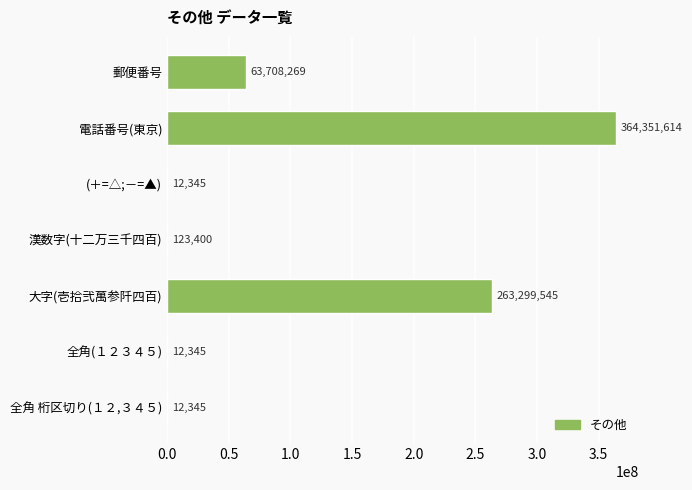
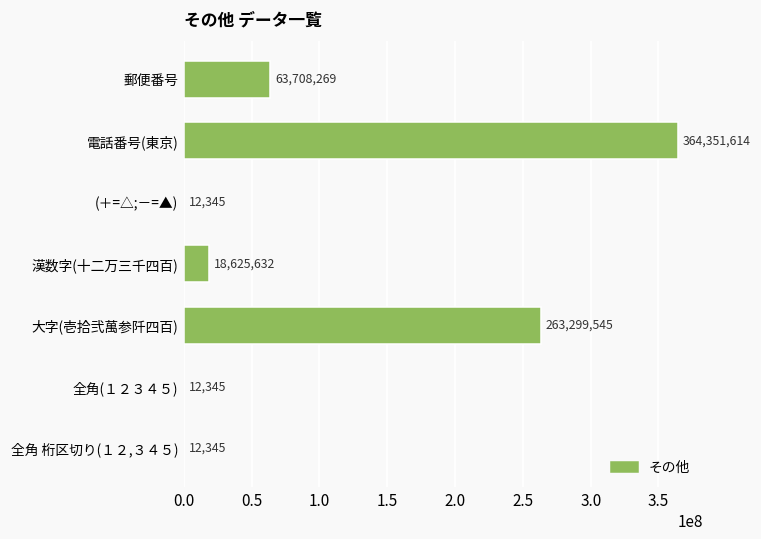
  {
    "郵便番号": "63,708,269",
    "電話番号(東京)": "364,351,614",
    "(＋=△;－=▲)": "12,345",
-   "漢数字(十二万三千四百)": "123,400",
+   "漢数字(十二万三千四百)": "18,625,632",
    "大字(壱拾弐萬参阡四百)": "263,299,545",
    "全角(１２３４５)": "12,345",
    "全角 桁区切り(１２,３４５)": "12,345"
  }
